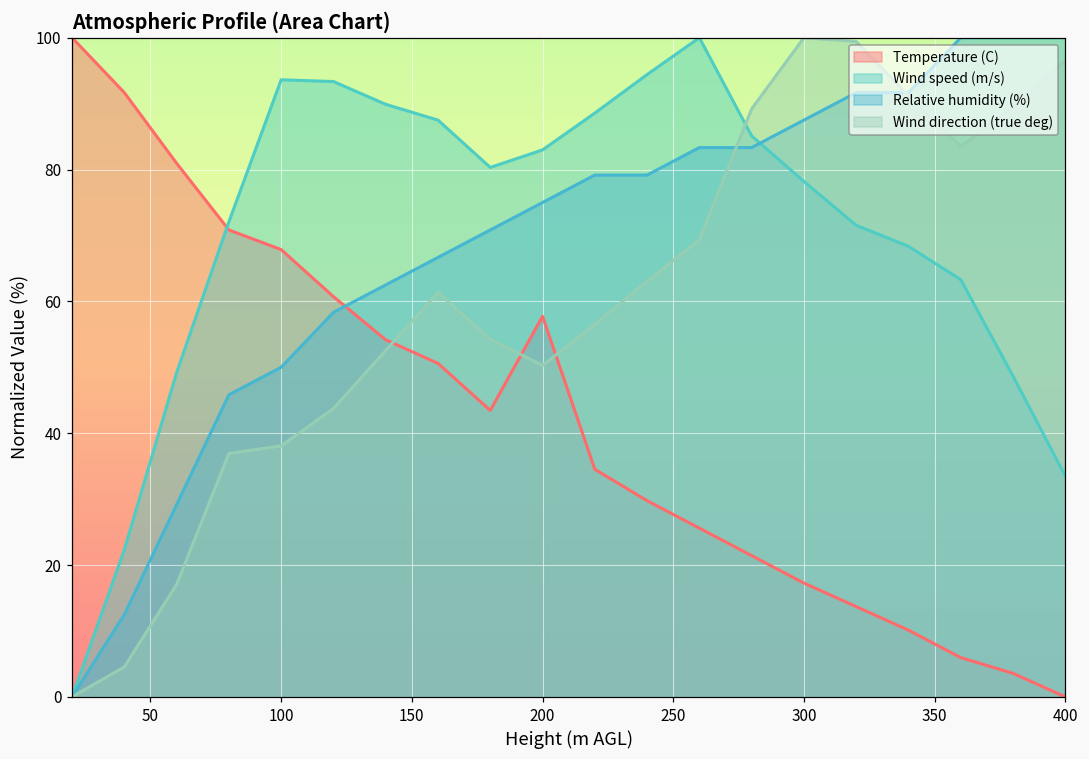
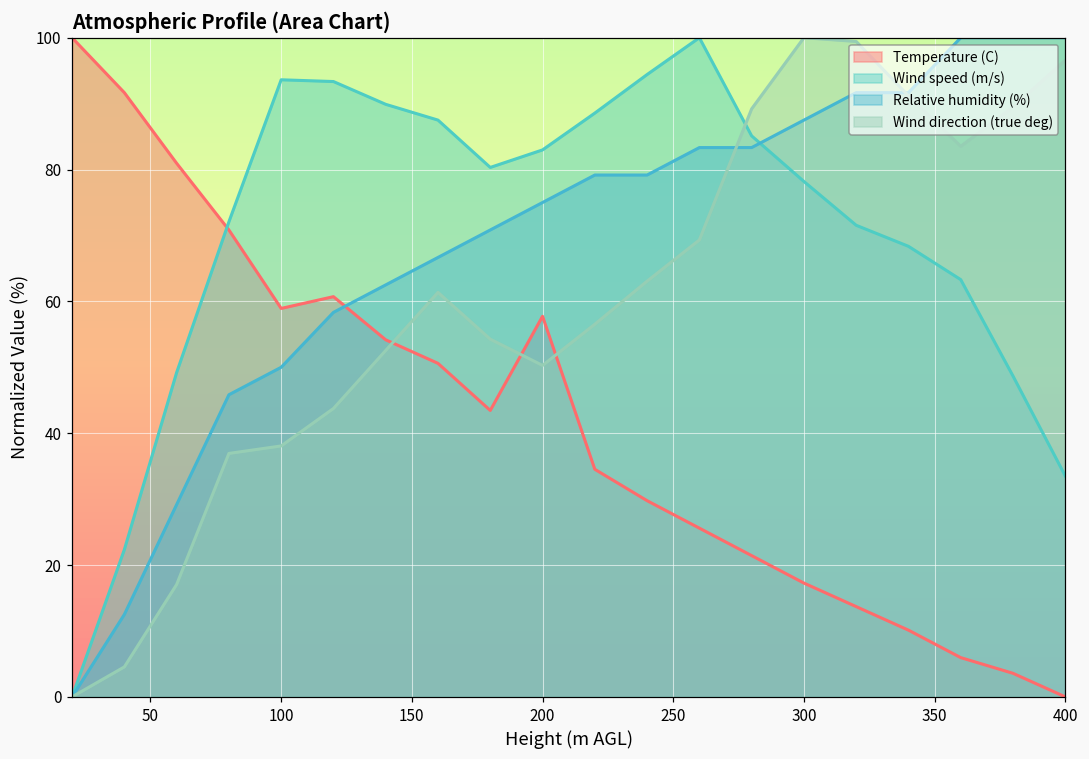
  {
    "Temperature (C)": {
-     "100": 68,
+     "100": 59,
      "200": 58,
      "300": 17,
      "400": 0
    }
  }
